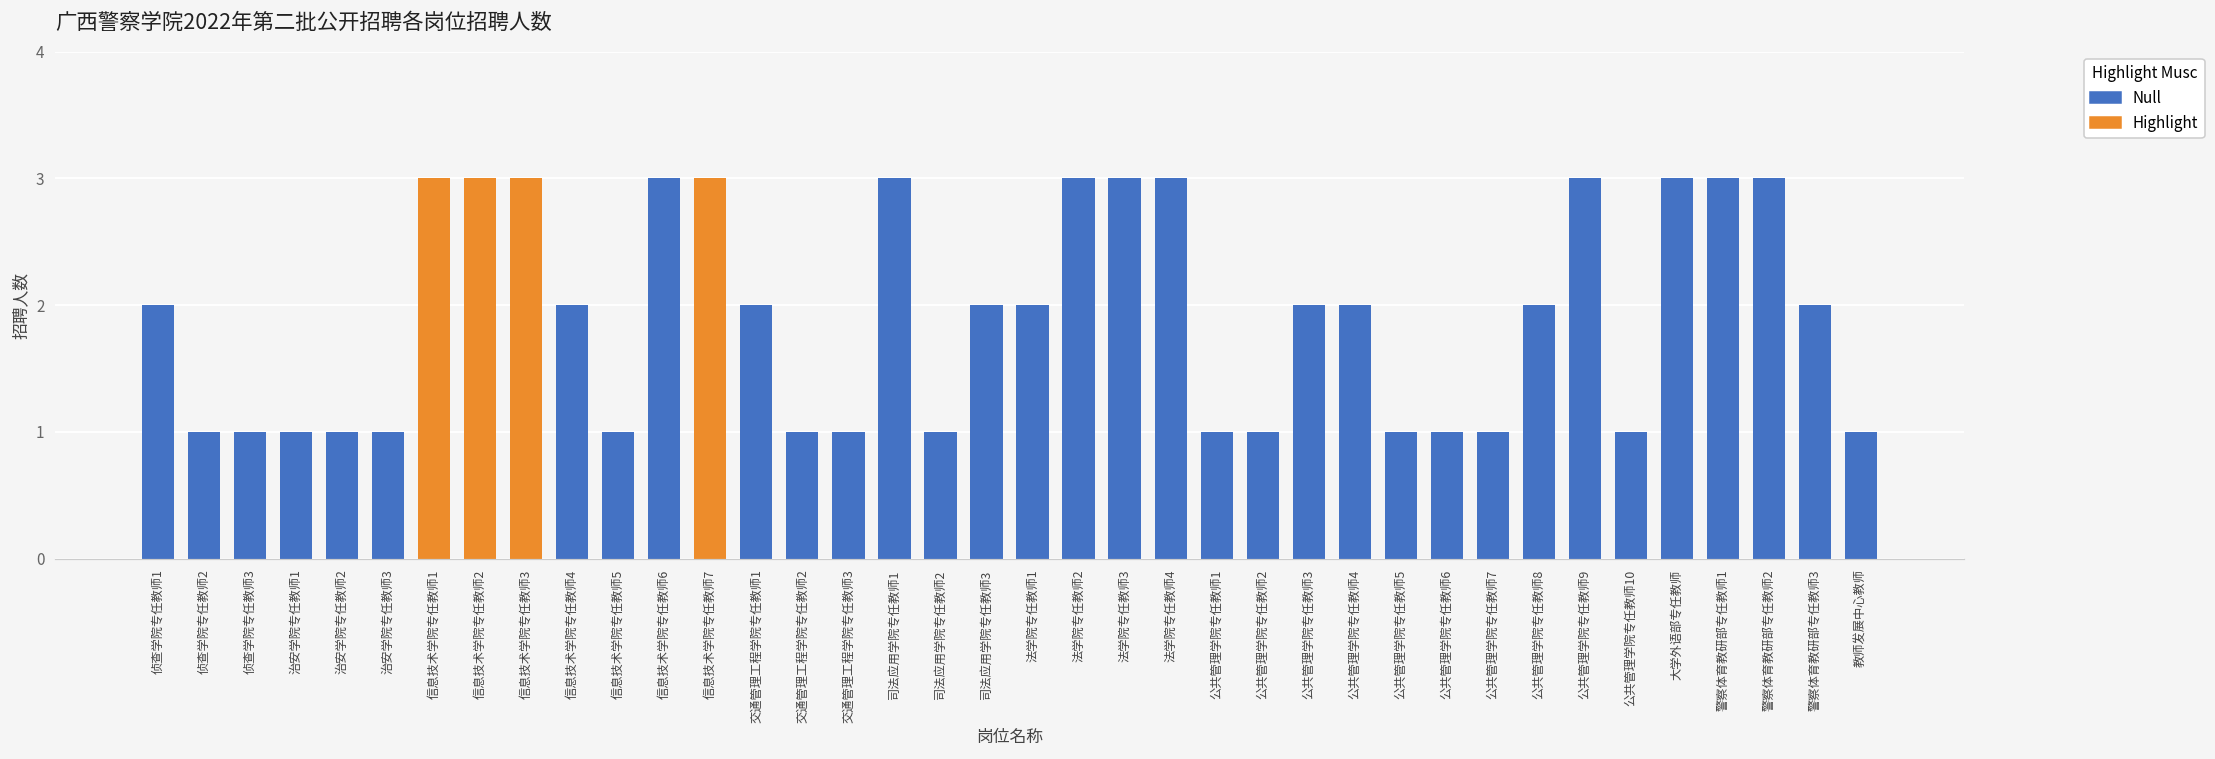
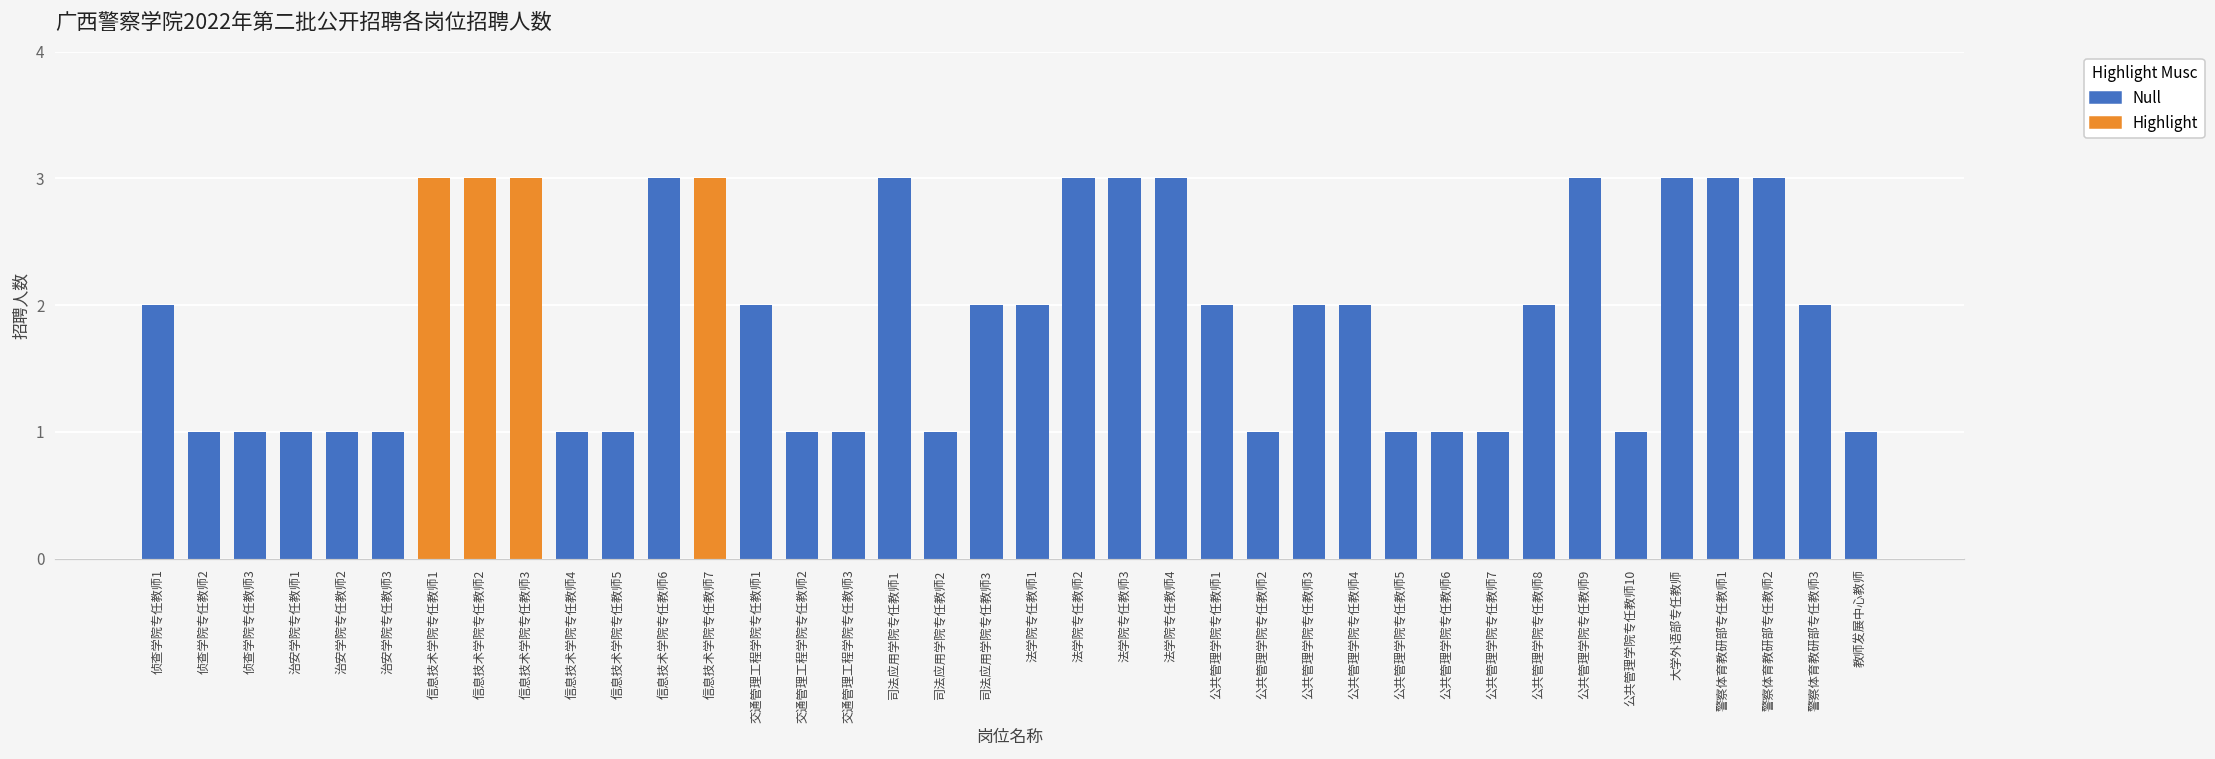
  {
    "Null": {
      "侦查学院专任教师1": 2,
      "侦查学院专任教师2": 1,
      "侦查学院专任教师3": 1,
      "治安学院专任教师1": 1,
      "治安学院专任教师2": 1,
      "治安学院专任教师3": 1,
-     "信息技术学院专任教师4": 2,
+     "信息技术学院专任教师4": 1,
      "信息技术学院专任教师5": 1,
      "信息技术学院专任教师6": 3,
      "交通管理工程学院专任教师1": 2,
      "交通管理工程学院专任教师2": 1,
      "交通管理工程学院专任教师3": 1,
      "司法应用学院专任教师1": 3,
      "司法应用学院专任教师2": 1,
      "司法应用学院专任教师3": 2,
      "法学院专任教师1": 2,
      "法学院专任教师2": 3,
      "法学院专任教师3": 3,
      "法学院专任教师4": 3,
-     "公共管理学院专任教师1": 1,
+     "公共管理学院专任教师1": 2,
      "公共管理学院专任教师2": 1,
      "公共管理学院专任教师3": 2,
      "公共管理学院专任教师4": 2,
      "公共管理学院专任教师5": 1,
      "公共管理学院专任教师6": 1,
      "公共管理学院专任教师7": 1,
      "公共管理学院专任教师8": 2,
      "公共管理学院专任教师9": 3,
      "公共管理学院专任教师10": 1,
      "大学外语部专任教师": 3,
      "警察体育教研部专任教师1": 3,
      "警察体育教研部专任教师2": 3,
      "警察体育教研部专任教师3": 2,
      "教师发展中心教师": 1
    },
    "Highlight": {
      "信息技术学院专任教师1": 3,
      "信息技术学院专任教师2": 3,
      "信息技术学院专任教师3": 3,
      "信息技术学院专任教师7": 3
    }
  }
